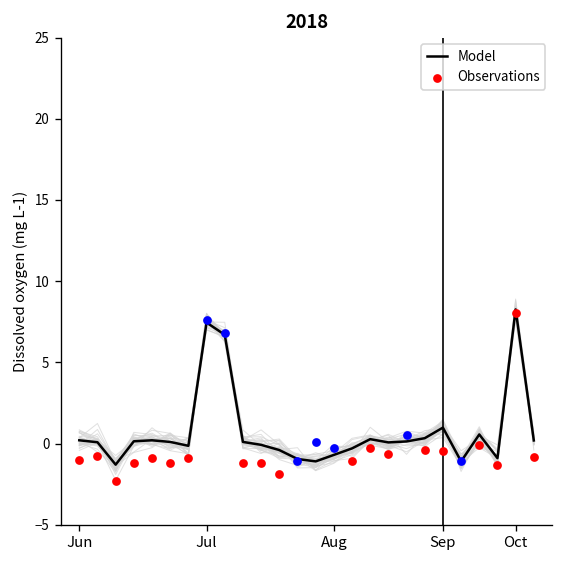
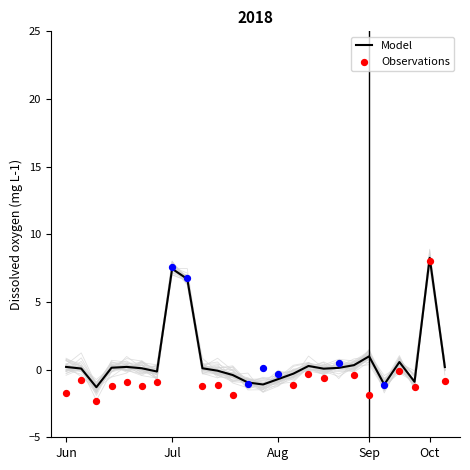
  {
    "Observations": {
-     "Jun": -1.0,
-     "Sep": -0.4
+     "Jun": -1.7,
+     "Sep": -1.9
    }
  }
